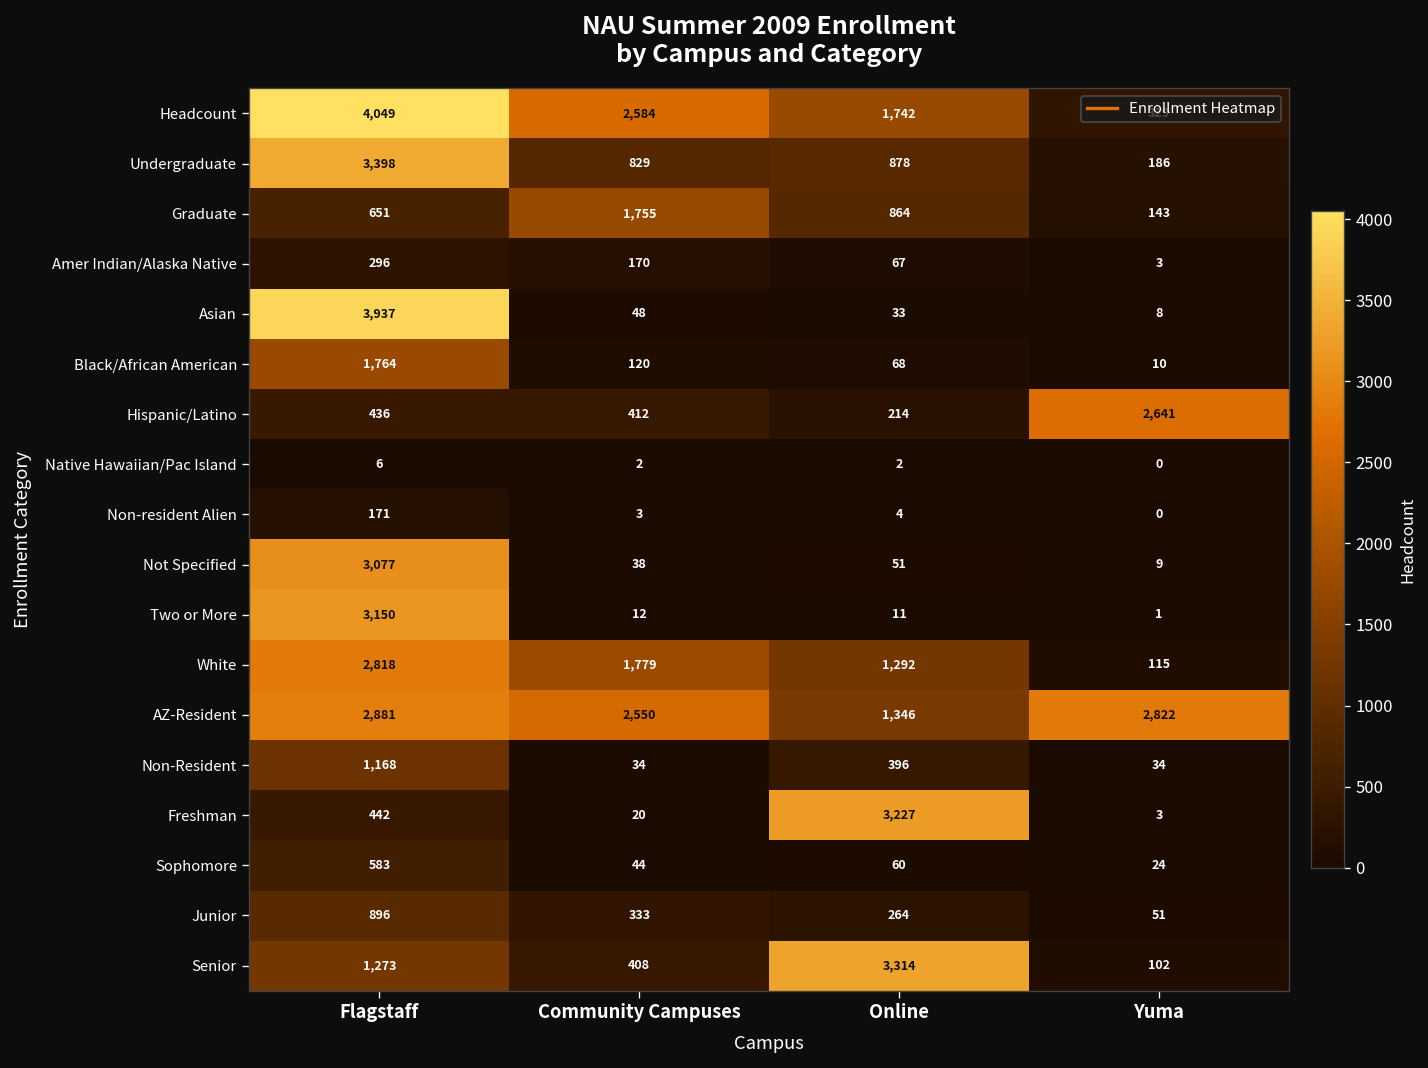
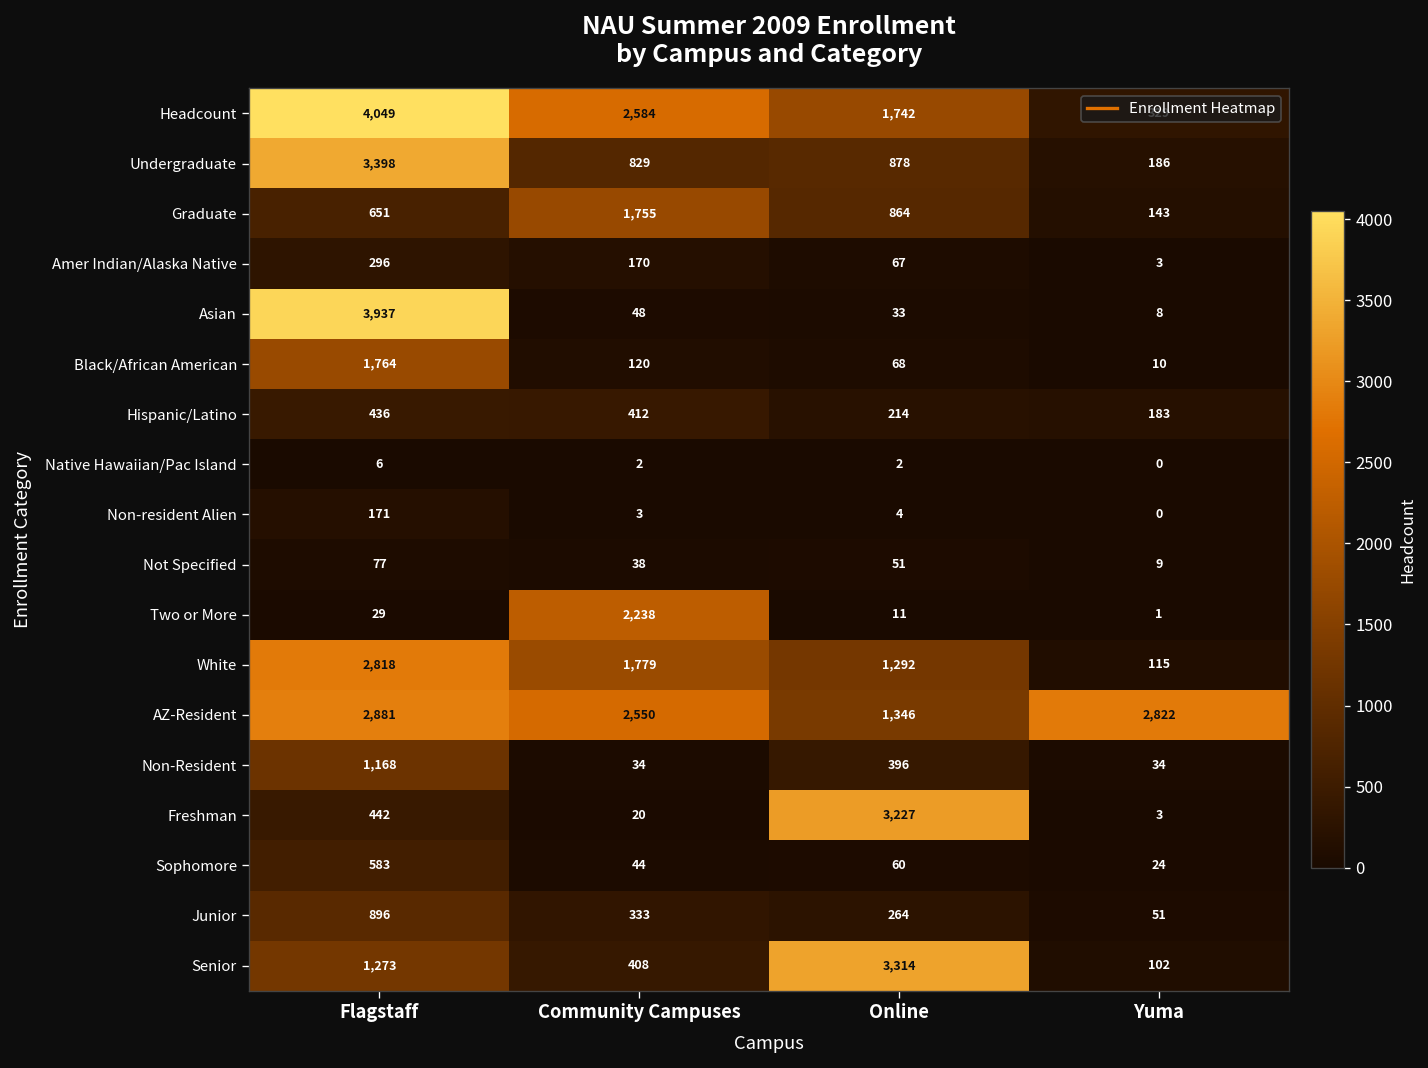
  {
    "Headcount": {
      "Flagstaff": "4,049",
      "Community Campuses": "2,584",
      "Online": "1,742"
    },
    "Undergraduate": {
      "Flagstaff": "3,398",
      "Community Campuses": "829",
      "Online": "878",
      "Yuma": "186"
    },
    "Graduate": {
      "Flagstaff": "651",
      "Community Campuses": "1,755",
      "Online": "864",
      "Yuma": "143"
    },
    "Amer Indian/Alaska Native": {
      "Flagstaff": "296",
      "Community Campuses": "170",
      "Online": "67",
      "Yuma": "3"
    },
    "Asian": {
      "Flagstaff": "3,937",
      "Community Campuses": "48",
      "Online": "33",
      "Yuma": "8"
    },
    "Black/African American": {
      "Flagstaff": "1,764",
      "Community Campuses": "120",
      "Online": "68",
      "Yuma": "10"
    },
    "Hispanic/Latino": {
      "Flagstaff": "436",
      "Community Campuses": "412",
      "Online": "214",
-     "Yuma": "2,641"
+     "Yuma": "183"
    },
    "Native Hawaiian/Pac Island": {
      "Flagstaff": "6",
      "Community Campuses": "2",
      "Online": "2",
      "Yuma": "0"
    },
    "Non-resident Alien": {
      "Flagstaff": "171",
      "Community Campuses": "3",
      "Online": "4",
      "Yuma": "0"
    },
    "Not Specified": {
-     "Flagstaff": "3,077",
+     "Flagstaff": "77",
      "Community Campuses": "38",
      "Online": "51",
      "Yuma": "9"
    },
    "Two or More": {
-     "Flagstaff": "3,150",
-     "Community Campuses": "12",
+     "Flagstaff": "29",
+     "Community Campuses": "2,238",
      "Online": "11",
      "Yuma": "1"
    },
    "White": {
      "Flagstaff": "2,818",
      "Community Campuses": "1,779",
      "Online": "1,292",
      "Yuma": "115"
    },
    "AZ-Resident": {
      "Flagstaff": "2,881",
      "Community Campuses": "2,550",
      "Online": "1,346",
      "Yuma": "2,822"
    },
    "Non-Resident": {
      "Flagstaff": "1,168",
      "Community Campuses": "34",
      "Online": "396",
      "Yuma": "34"
    },
    "Freshman": {
      "Flagstaff": "442",
      "Community Campuses": "20",
      "Online": "3,227",
      "Yuma": "3"
    },
    "Sophomore": {
      "Flagstaff": "583",
      "Community Campuses": "44",
      "Online": "60",
      "Yuma": "24"
    },
    "Junior": {
      "Flagstaff": "896",
      "Community Campuses": "333",
      "Online": "264",
      "Yuma": "51"
    },
    "Senior": {
      "Flagstaff": "1,273",
      "Community Campuses": "408",
      "Online": "3,314",
      "Yuma": "102"
    }
  }
